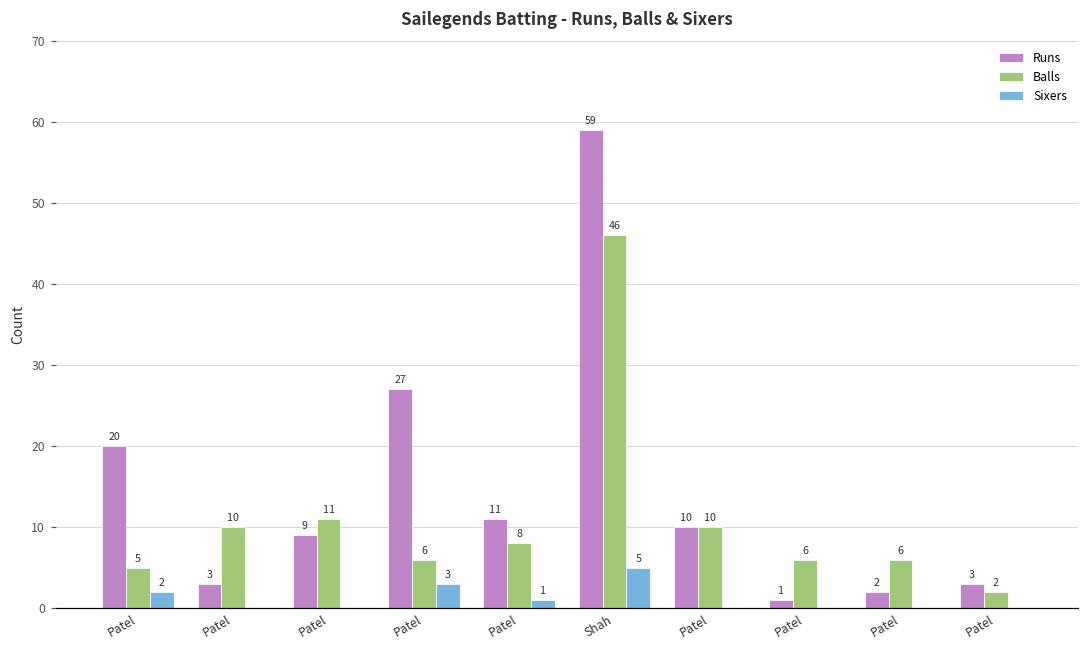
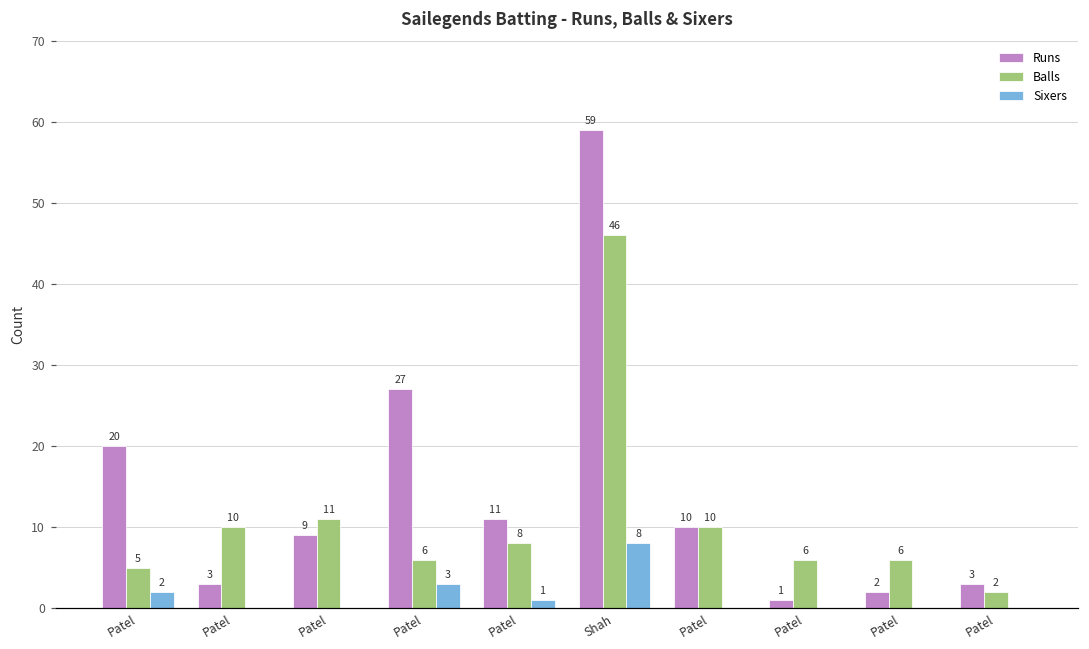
  {
    "Runs": {
      "Shah": 59
    },
    "Balls": {
      "Shah": 46
    },
    "Sixers": {
-     "Shah": 5
+     "Shah": 8
    }
  }
